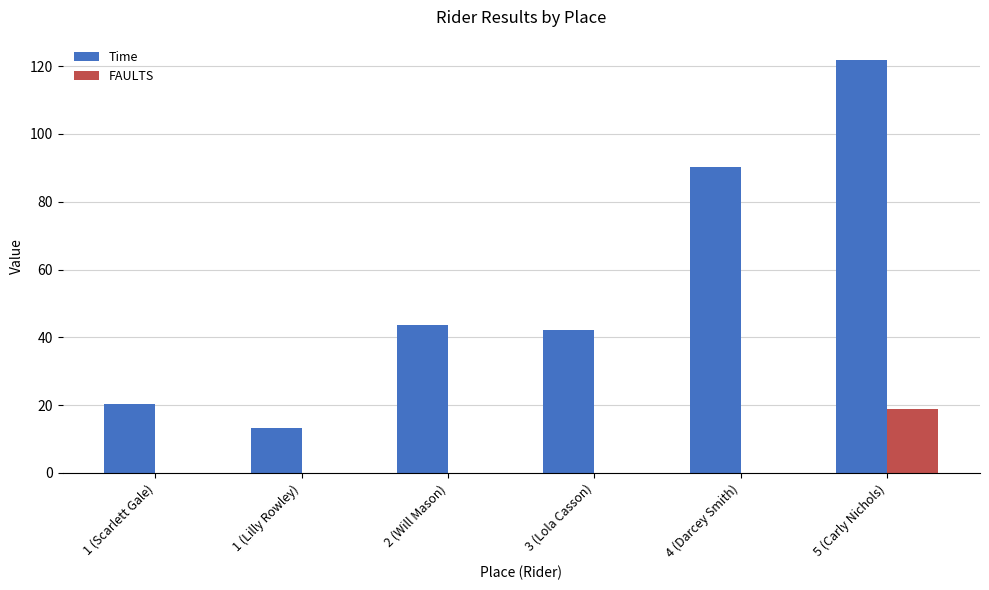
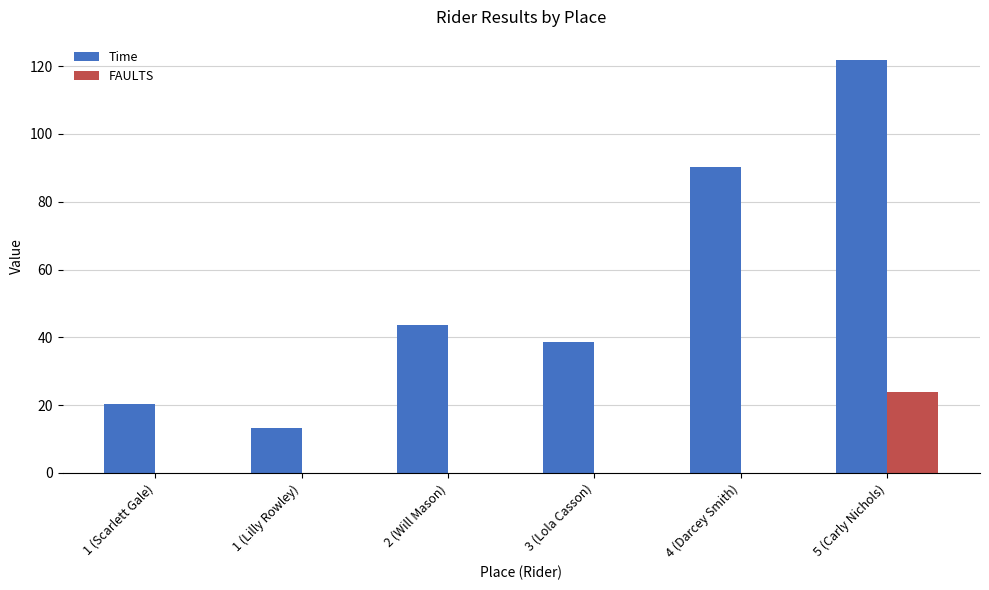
  {
    "Time": {
      "1 (Scarlett Gale)": 20,
      "1 (Lilly Rowley)": 13,
      "2 (Will Mason)": 44,
-     "3 (Lola Casson)": 42,
+     "3 (Lola Casson)": 39,
      "4 (Darcey Smith)": 90,
      "5 (Carly Nichols)": 122
    },
    "FAULTS": {
      "1 (Scarlett Gale)": 0,
      "1 (Lilly Rowley)": 0,
      "2 (Will Mason)": 0,
      "3 (Lola Casson)": 0,
      "4 (Darcey Smith)": 0,
-     "5 (Carly Nichols)": 19
+     "5 (Carly Nichols)": 24
    }
  }
